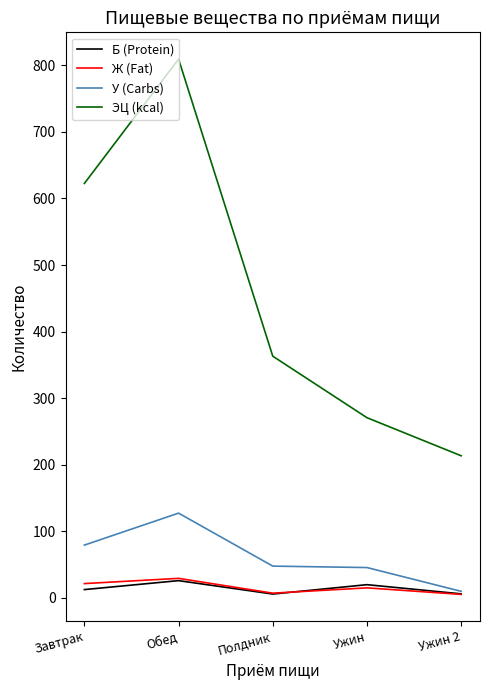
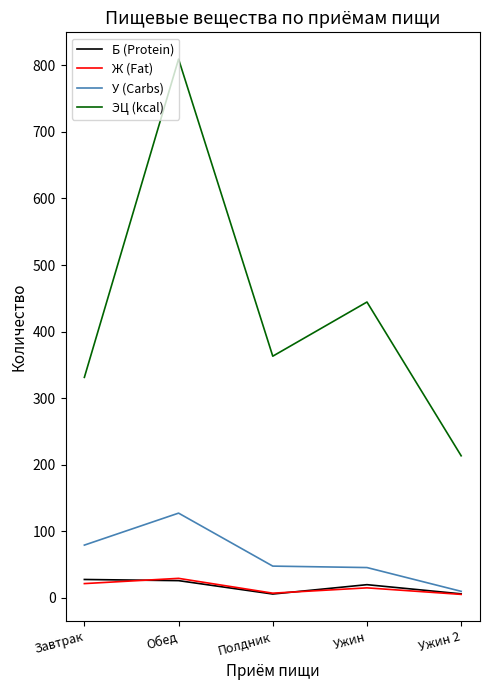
  {
    "Б (Protein)": {
-     "Завтрак": 10,
+     "Завтрак": 30,
      "Ужин": 20
    },
    "Ж (Fat)": {
      "Завтрак": 20,
      "Ужин": 10
    },
    "У (Carbs)": {
      "Завтрак": 80,
      "Обед": 130,
      "Полдник": 50,
      "Ужин": 50,
      "Ужин 2": 10
    },
    "ЭЦ (kcal)": {
-     "Завтрак": 620,
+     "Завтрак": 330,
      "Полдник": 360,
-     "Ужин": 270,
+     "Ужин": 440,
      "Ужин 2": 210
    }
  }
